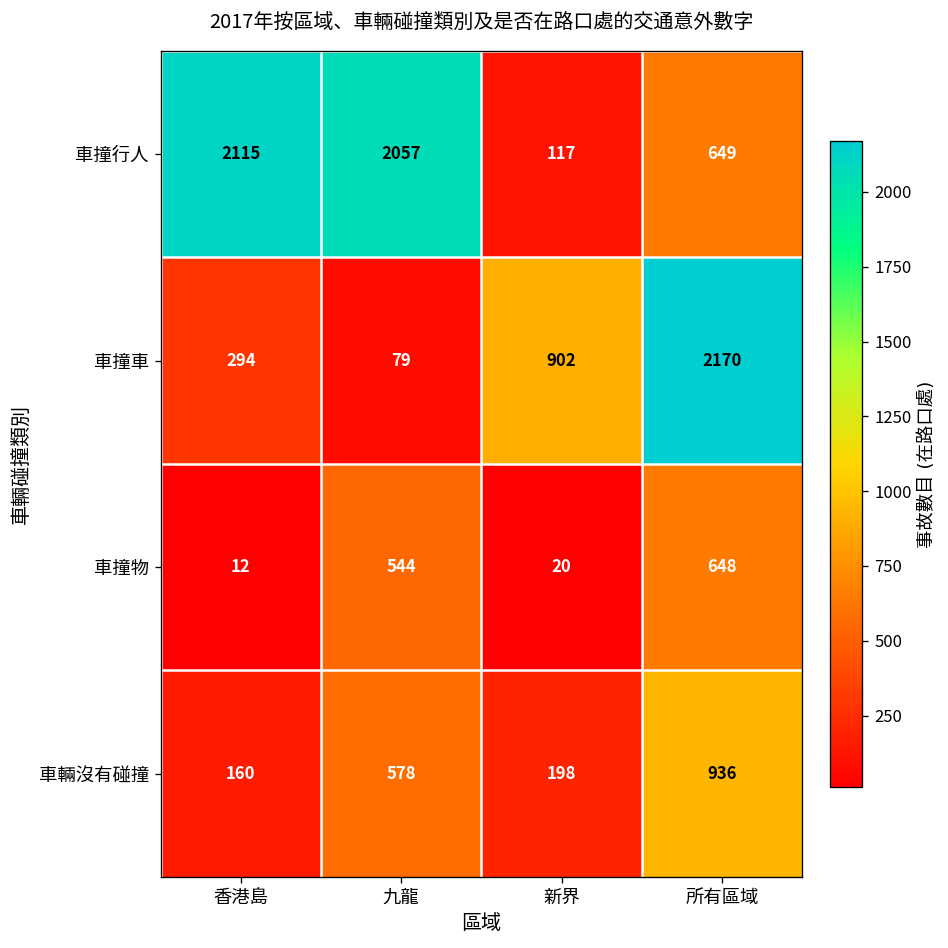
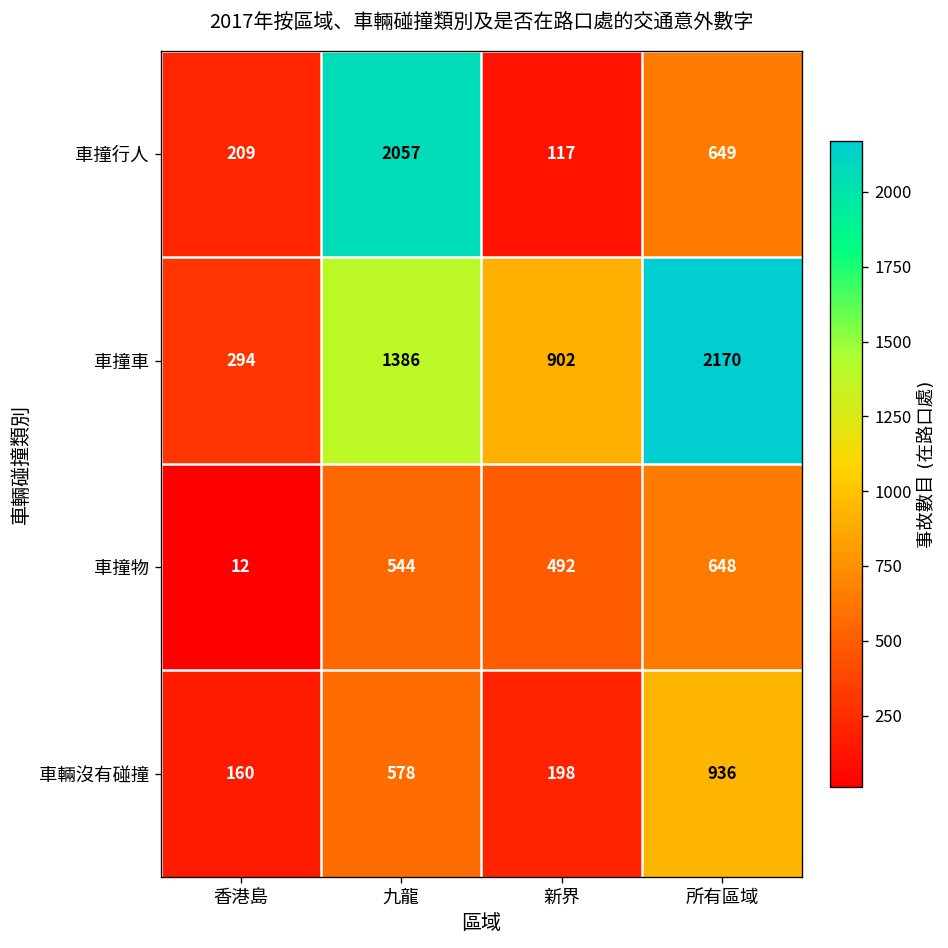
  {
    "車撞行人": {
-     "香港島": 2115,
+     "香港島": 209,
      "九龍": 2057,
      "新界": 117,
      "所有區域": 649
    },
    "車撞車": {
      "香港島": 294,
-     "九龍": 79,
+     "九龍": 1386,
      "新界": 902,
      "所有區域": 2170
    },
    "車撞物": {
      "香港島": 12,
      "九龍": 544,
-     "新界": 20,
+     "新界": 492,
      "所有區域": 648
    },
    "車輛沒有碰撞": {
      "香港島": 160,
      "九龍": 578,
      "新界": 198,
      "所有區域": 936
    }
  }
